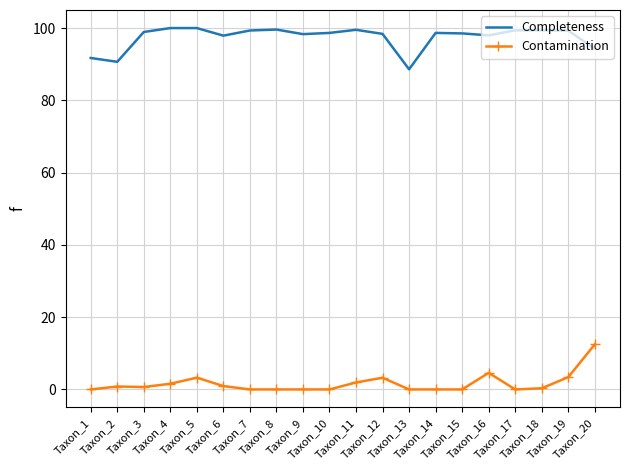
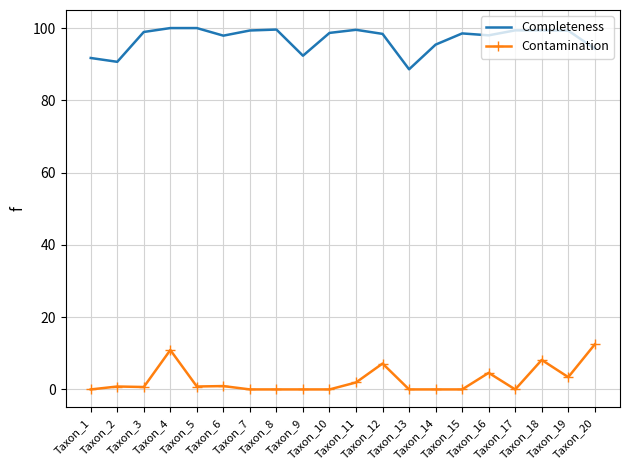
  {
    "Completeness": {
      "Taxon_1": 92,
      "Taxon_2": 91,
      "Taxon_3": 99,
      "Taxon_4": 100,
      "Taxon_5": 100,
      "Taxon_6": 98,
      "Taxon_7": 99,
      "Taxon_8": 100,
-     "Taxon_9": 98,
+     "Taxon_9": 92,
      "Taxon_10": 99,
      "Taxon_11": 100,
      "Taxon_12": 98,
      "Taxon_13": 89,
-     "Taxon_14": 99,
+     "Taxon_14": 95,
      "Taxon_15": 99
    },
    "Contamination": {
      "Taxon_1": 0,
      "Taxon_2": 1,
      "Taxon_3": 1,
-     "Taxon_4": 2,
-     "Taxon_5": 3,
+     "Taxon_4": 11,
+     "Taxon_5": 1,
      "Taxon_6": 1,
      "Taxon_7": 0,
      "Taxon_8": 0,
      "Taxon_9": 0,
      "Taxon_10": 0,
      "Taxon_11": 2,
-     "Taxon_12": 3,
+     "Taxon_12": 7,
      "Taxon_13": 0,
      "Taxon_14": 0,
      "Taxon_15": 0,
      "Taxon_16": 5,
      "Taxon_17": 0,
-     "Taxon_18": 0,
+     "Taxon_18": 8,
      "Taxon_19": 3,
      "Taxon_20": 12
    }
  }
